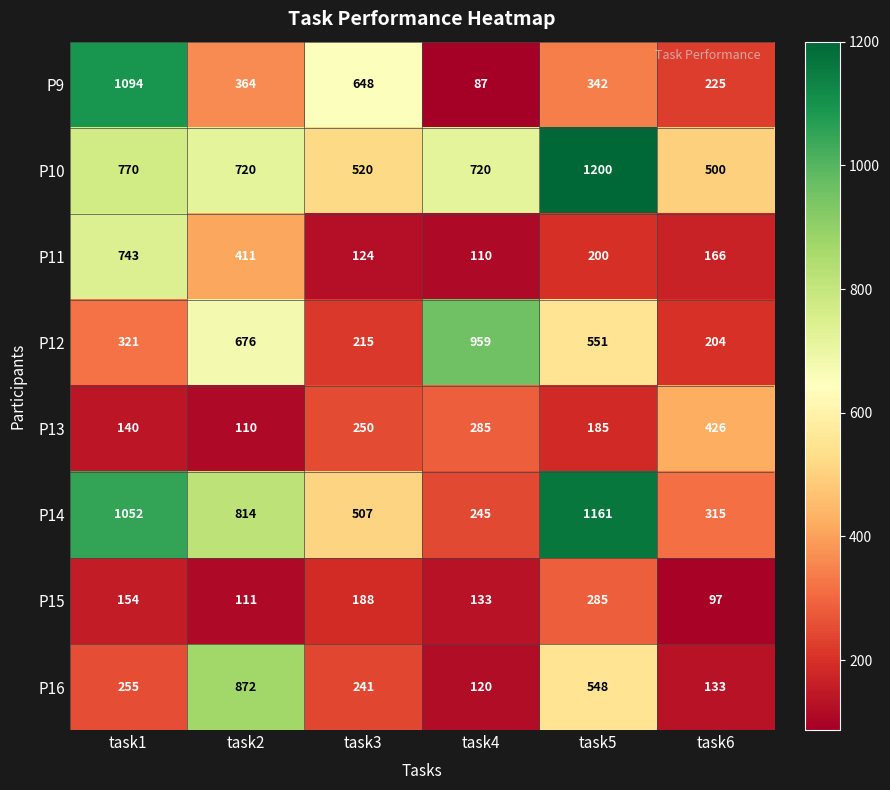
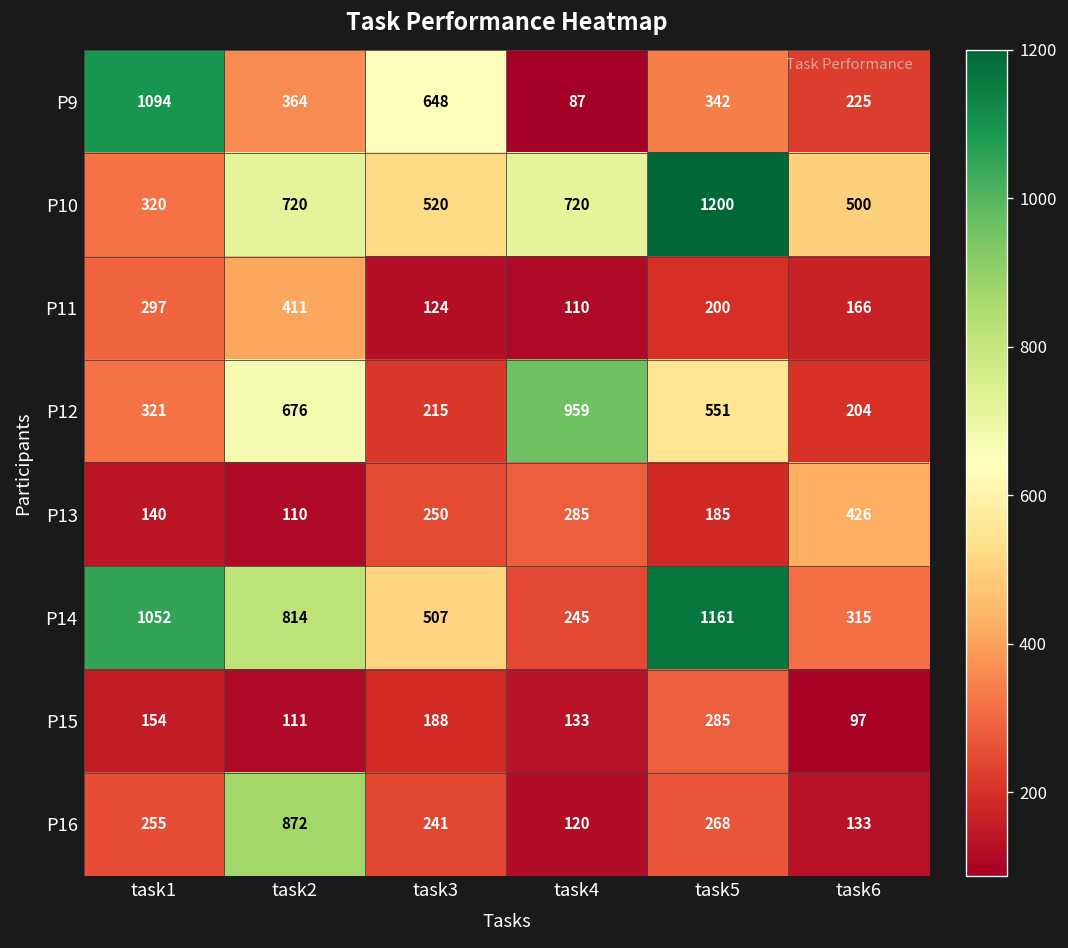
  {
    "P9": {
      "task1": 1094,
      "task2": 364,
      "task3": 648,
      "task4": 87,
      "task5": 342
    },
    "P10": {
-     "task1": 770,
+     "task1": 320,
      "task2": 720,
      "task3": 520,
      "task4": 720,
      "task5": 1200,
      "task6": 500
    },
    "P11": {
-     "task1": 743,
+     "task1": 297,
      "task2": 411,
      "task3": 124,
      "task4": 110,
      "task5": 200,
      "task6": 166
    },
    "P12": {
      "task1": 321,
      "task2": 676,
      "task3": 215,
      "task4": 959,
      "task5": 551,
      "task6": 204
    },
    "P13": {
      "task1": 140,
      "task2": 110,
      "task3": 250,
      "task4": 285,
      "task5": 185,
      "task6": 426
    },
    "P14": {
      "task1": 1052,
      "task2": 814,
      "task3": 507,
      "task4": 245,
      "task5": 1161,
      "task6": 315
    },
    "P15": {
      "task1": 154,
      "task2": 111,
      "task3": 188,
      "task4": 133,
      "task5": 285,
      "task6": 97
    },
    "P16": {
      "task1": 255,
      "task2": 872,
      "task3": 241,
      "task4": 120,
-     "task5": 548,
+     "task5": 268,
      "task6": 133
    }
  }
